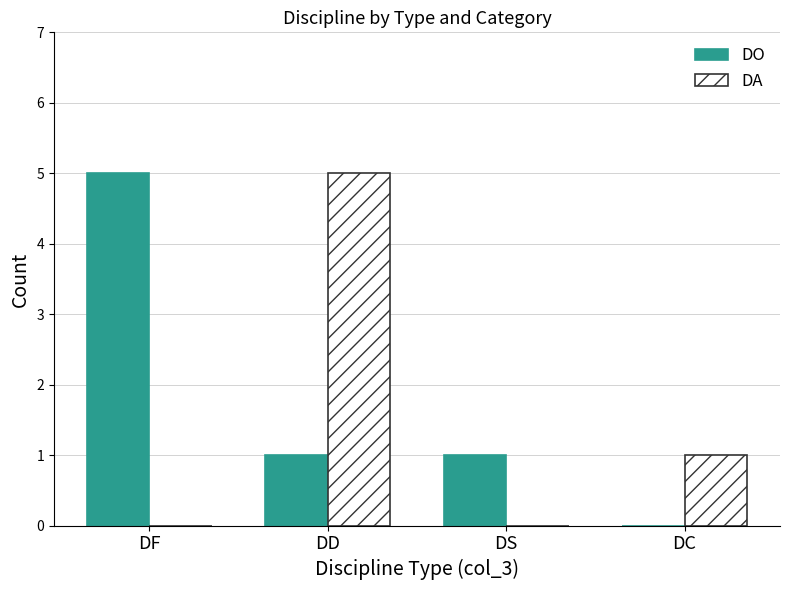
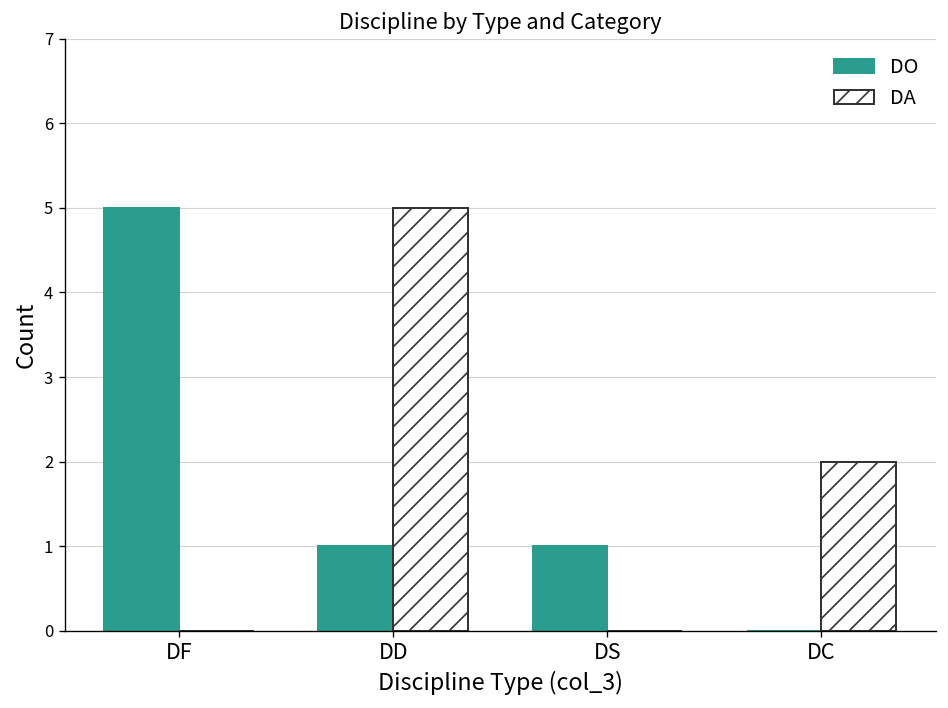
  {
    "DO": {
      "DF": 5,
      "DD": 1,
      "DS": 1,
      "DC": 0
    },
    "DA": {
      "DF": 0,
      "DD": 5,
      "DS": 0,
-     "DC": 1
+     "DC": 2
    }
  }
